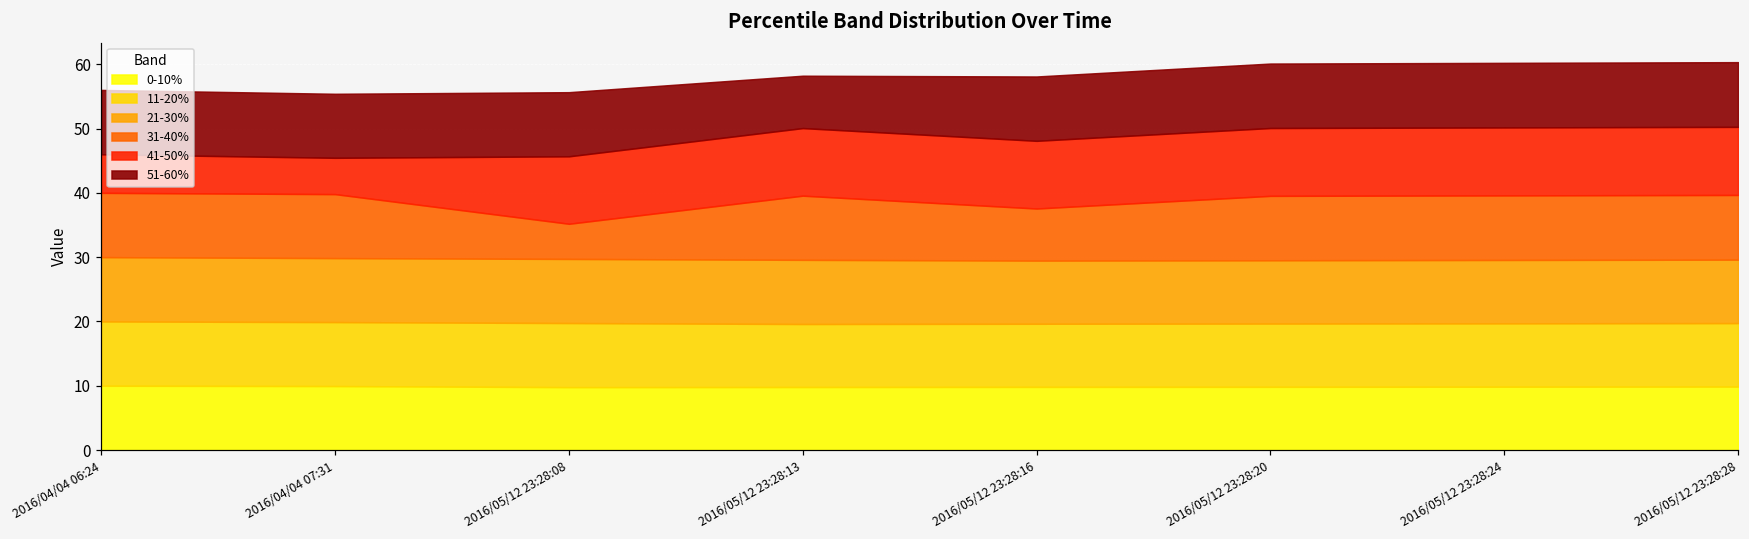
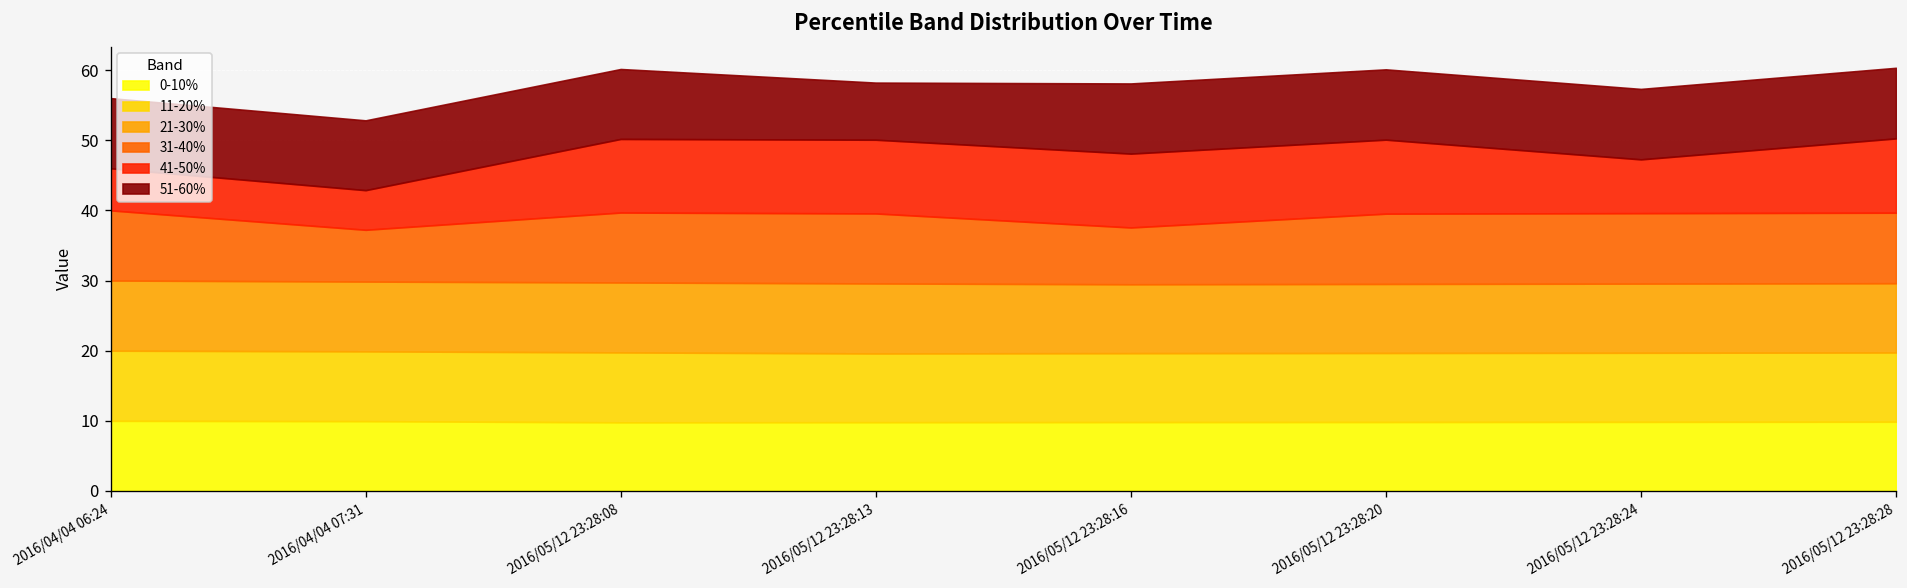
  {
    "31-40%": {
      "2016/04/04 06:24": 10,
-     "2016/04/04 07:31": 10,
-     "2016/05/12 23:28:08": 5,
+     "2016/04/04 07:31": 7,
+     "2016/05/12 23:28:08": 10,
      "2016/05/12 23:28:13": 10,
      "2016/05/12 23:28:16": 8,
      "2016/05/12 23:28:20": 10,
      "2016/05/12 23:28:24": 10,
      "2016/05/12 23:28:28": 10
    },
    "41-50%": {
      "2016/04/04 06:24": 6,
      "2016/04/04 07:31": 6,
      "2016/05/12 23:28:08": 10,
      "2016/05/12 23:28:13": 11,
      "2016/05/12 23:28:16": 11,
      "2016/05/12 23:28:20": 11,
-     "2016/05/12 23:28:24": 11,
+     "2016/05/12 23:28:24": 8,
      "2016/05/12 23:28:28": 11
    },
    "51-60%": {
      "2016/04/04 06:24": 10,
      "2016/04/04 07:31": 10,
      "2016/05/12 23:28:08": 10,
      "2016/05/12 23:28:13": 8,
      "2016/05/12 23:28:16": 10,
      "2016/05/12 23:28:20": 10,
      "2016/05/12 23:28:24": 10,
      "2016/05/12 23:28:28": 10
    }
  }
